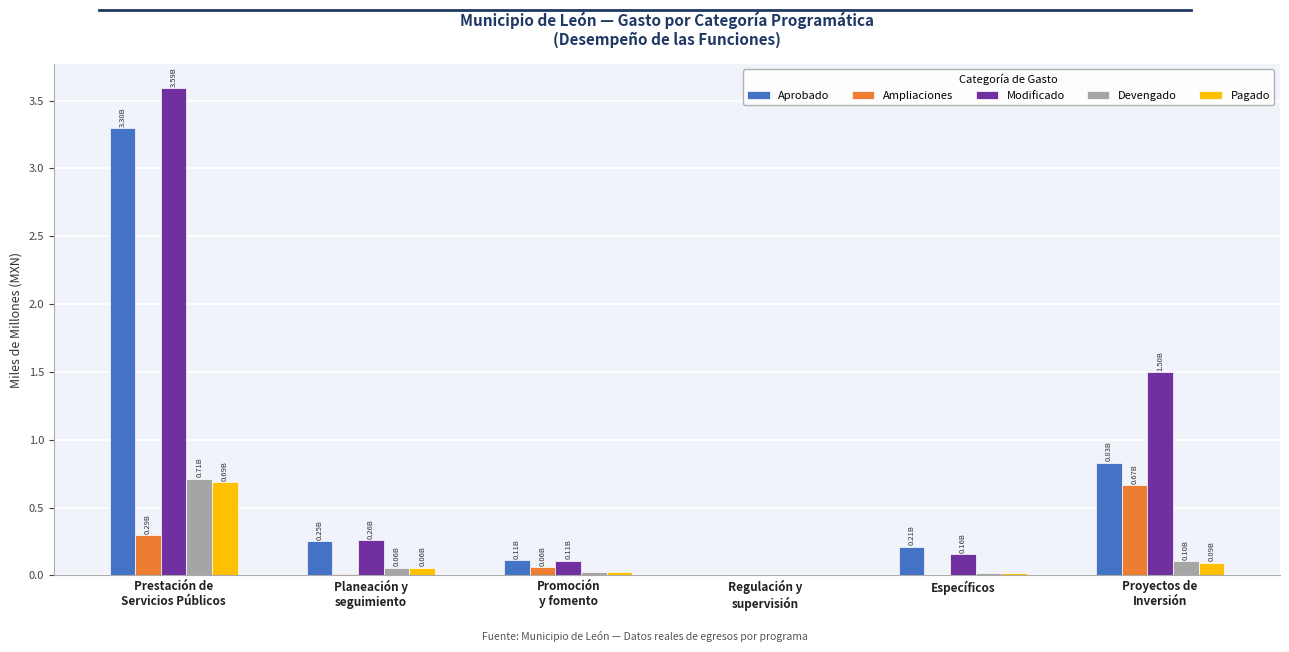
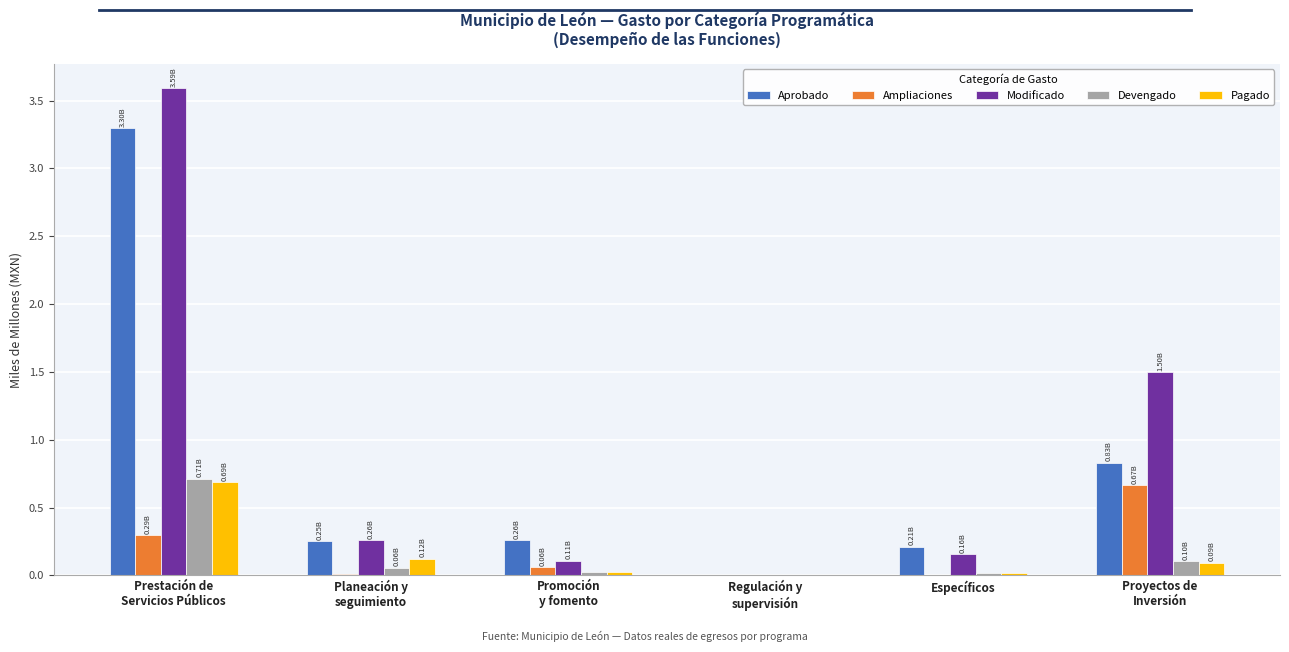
  {
    "Aprobado": {
      "Prestación de Servicios Públicos": "3.30B",
      "Planeación y seguimiento": "0.25B",
-     "Promoción y fomento": "0.11B",
+     "Promoción y fomento": "0.26B",
      "Específicos": "0.21B",
      "Proyectos de Inversión": "0.83B"
    },
    "Ampliaciones": {
      "Prestación de Servicios Públicos": "0.29B",
      "Promoción y fomento": "0.06B",
      "Proyectos de Inversión": "0.67B"
    },
    "Modificado": {
      "Prestación de Servicios Públicos": "3.59B",
      "Planeación y seguimiento": "0.26B",
      "Promoción y fomento": "0.11B",
      "Específicos": "0.16B",
      "Proyectos de Inversión": "1.50B"
    },
    "Devengado": {
      "Prestación de Servicios Públicos": "0.71B",
      "Planeación y seguimiento": "0.06B",
      "Proyectos de Inversión": "0.10B"
    },
    "Pagado": {
      "Prestación de Servicios Públicos": "0.69B",
-     "Planeación y seguimiento": "0.06B",
+     "Planeación y seguimiento": "0.12B",
      "Proyectos de Inversión": "0.09B"
    }
  }
